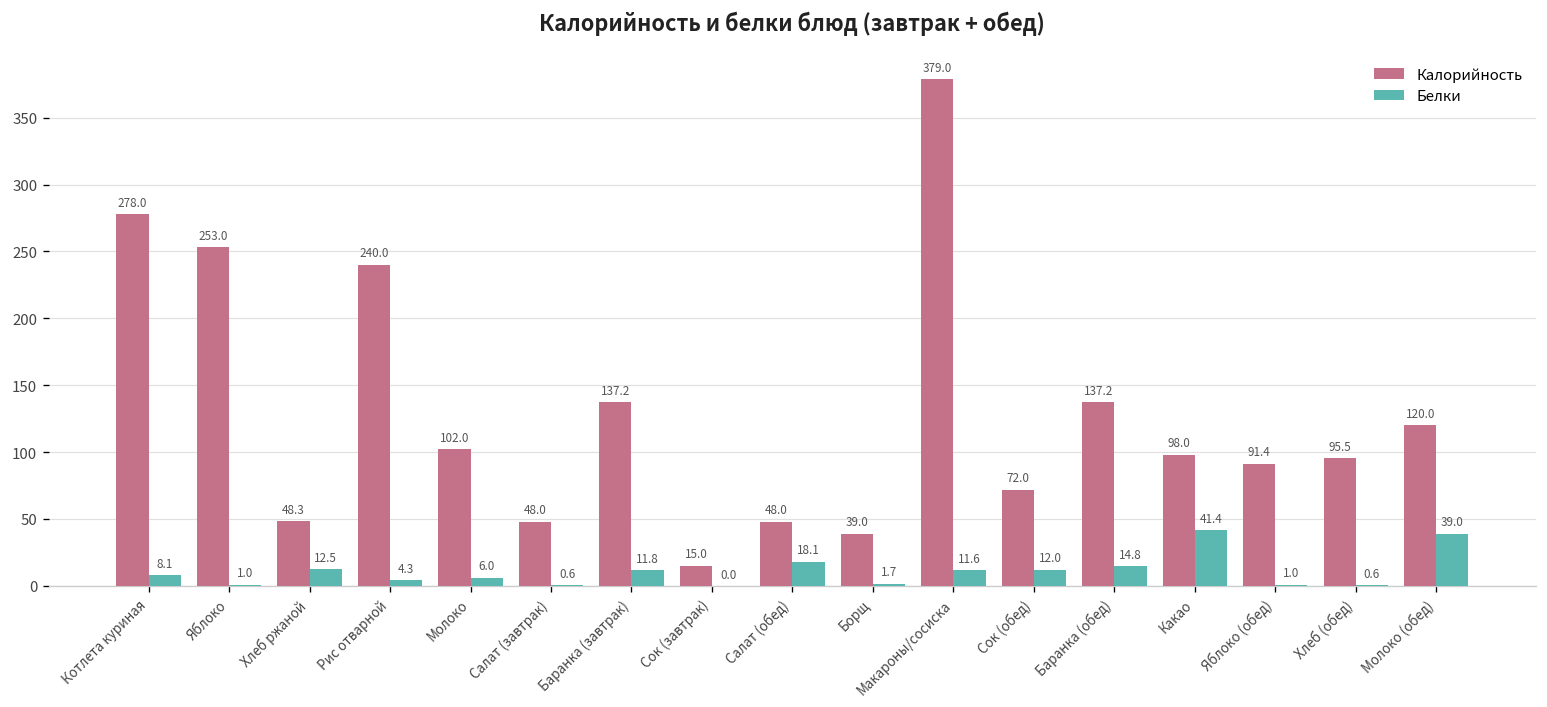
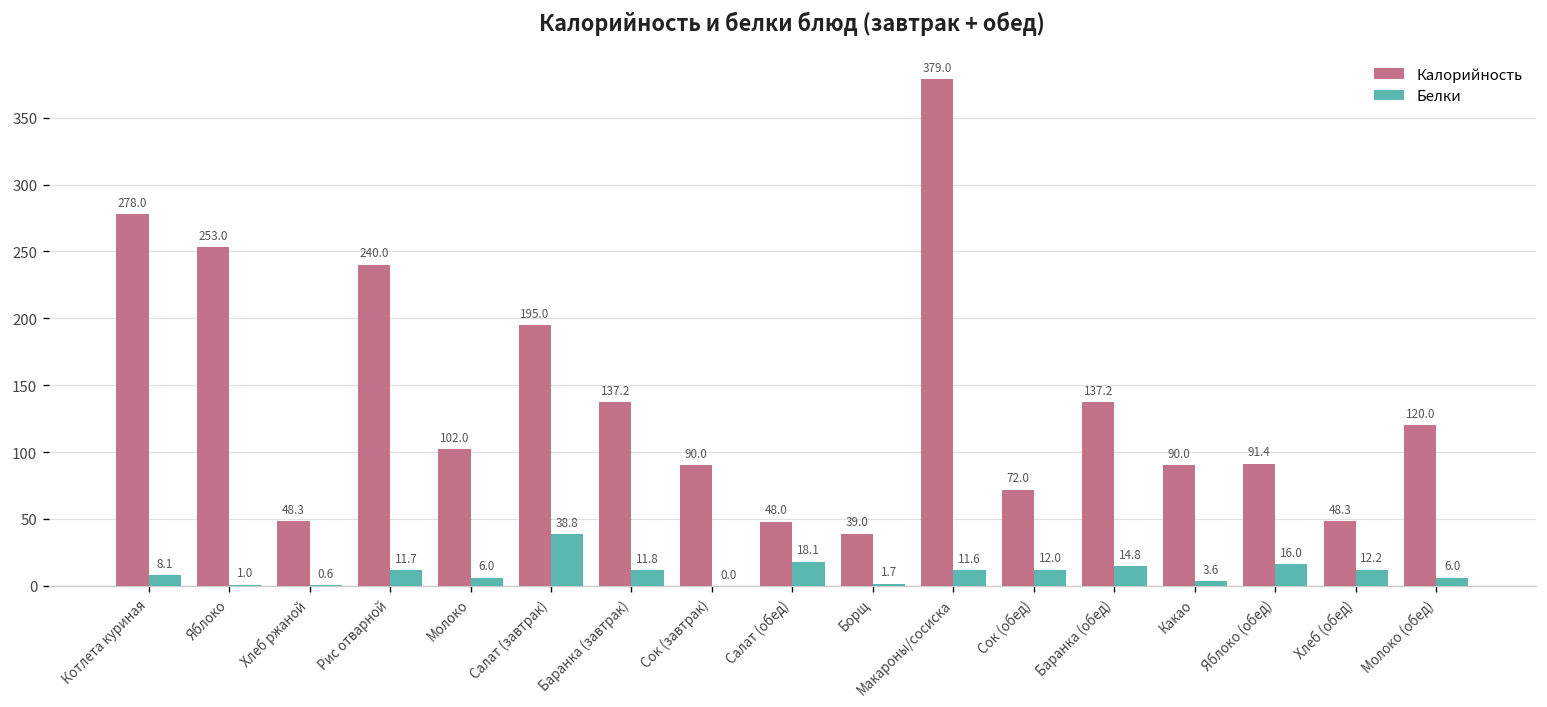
  {
    "Калорийность": {
      "Котлета куриная": 278.0,
      "Яблоко": 253.0,
      "Хлеб ржаной": 48.3,
      "Рис отварной": 240.0,
      "Молоко": 102.0,
-     "Салат (завтрак)": 48.0,
+     "Салат (завтрак)": 195.0,
      "Баранка (завтрак)": 137.2,
-     "Сок (завтрак)": 15.0,
+     "Сок (завтрак)": 90.0,
      "Салат (обед)": 48.0,
      "Борщ": 39.0,
      "Макароны/сосиска": 379.0,
      "Сок (обед)": 72.0,
      "Баранка (обед)": 137.2,
-     "Какао": 98.0,
+     "Какао": 90.0,
      "Яблоко (обед)": 91.4,
-     "Хлеб (обед)": 95.5,
+     "Хлеб (обед)": 48.3,
      "Молоко (обед)": 120.0
    },
    "Белки": {
      "Котлета куриная": 8.1,
      "Яблоко": 1.0,
-     "Хлеб ржаной": 12.5,
-     "Рис отварной": 4.3,
+     "Хлеб ржаной": 0.6,
+     "Рис отварной": 11.7,
      "Молоко": 6.0,
-     "Салат (завтрак)": 0.6,
+     "Салат (завтрак)": 38.8,
      "Баранка (завтрак)": 11.8,
      "Сок (завтрак)": 0.0,
      "Салат (обед)": 18.1,
      "Борщ": 1.7,
      "Макароны/сосиска": 11.6,
      "Сок (обед)": 12.0,
      "Баранка (обед)": 14.8,
-     "Какао": 41.4,
-     "Яблоко (обед)": 1.0,
-     "Хлеб (обед)": 0.6,
-     "Молоко (обед)": 39.0
+     "Какао": 3.6,
+     "Яблоко (обед)": 16.0,
+     "Хлеб (обед)": 12.2,
+     "Молоко (обед)": 6.0
    }
  }
